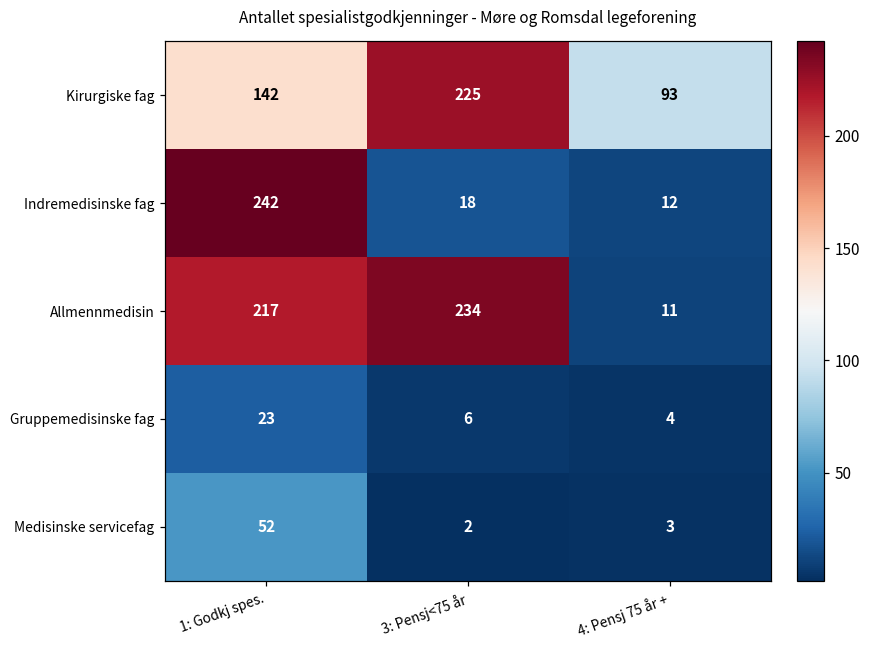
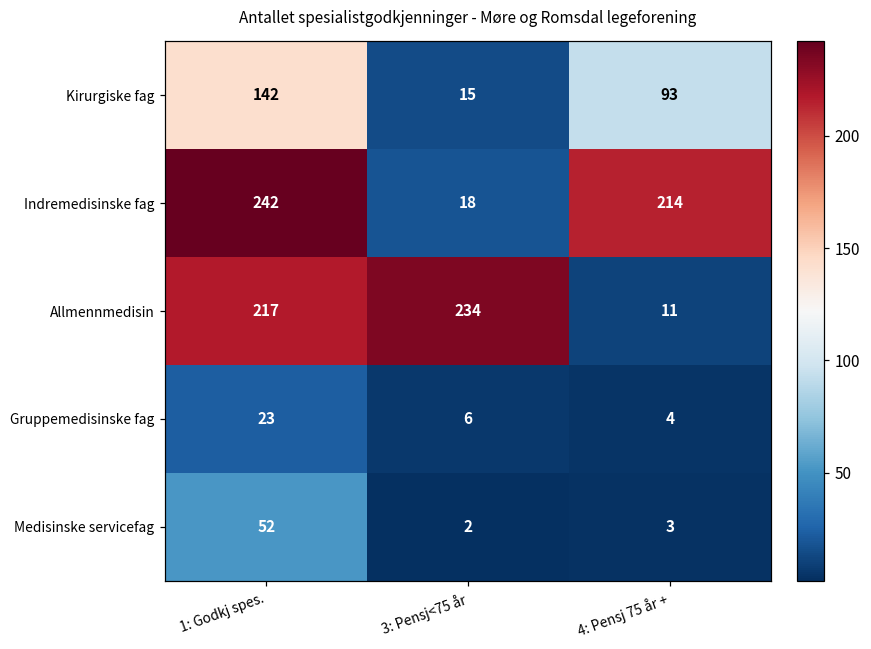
  {
    "Kirurgiske fag": {
      "1: Godkj spes.": 142,
-     "3: Pensj<75 år": 225,
+     "3: Pensj<75 år": 15,
      "4: Pensj 75 år +": 93
    },
    "Indremedisinske fag": {
      "1: Godkj spes.": 242,
      "3: Pensj<75 år": 18,
-     "4: Pensj 75 år +": 12
+     "4: Pensj 75 år +": 214
    },
    "Allmennmedisin": {
      "1: Godkj spes.": 217,
      "3: Pensj<75 år": 234,
      "4: Pensj 75 år +": 11
    },
    "Gruppemedisinske fag": {
      "1: Godkj spes.": 23,
      "3: Pensj<75 år": 6,
      "4: Pensj 75 år +": 4
    },
    "Medisinske servicefag": {
      "1: Godkj spes.": 52,
      "3: Pensj<75 år": 2,
      "4: Pensj 75 år +": 3
    }
  }
